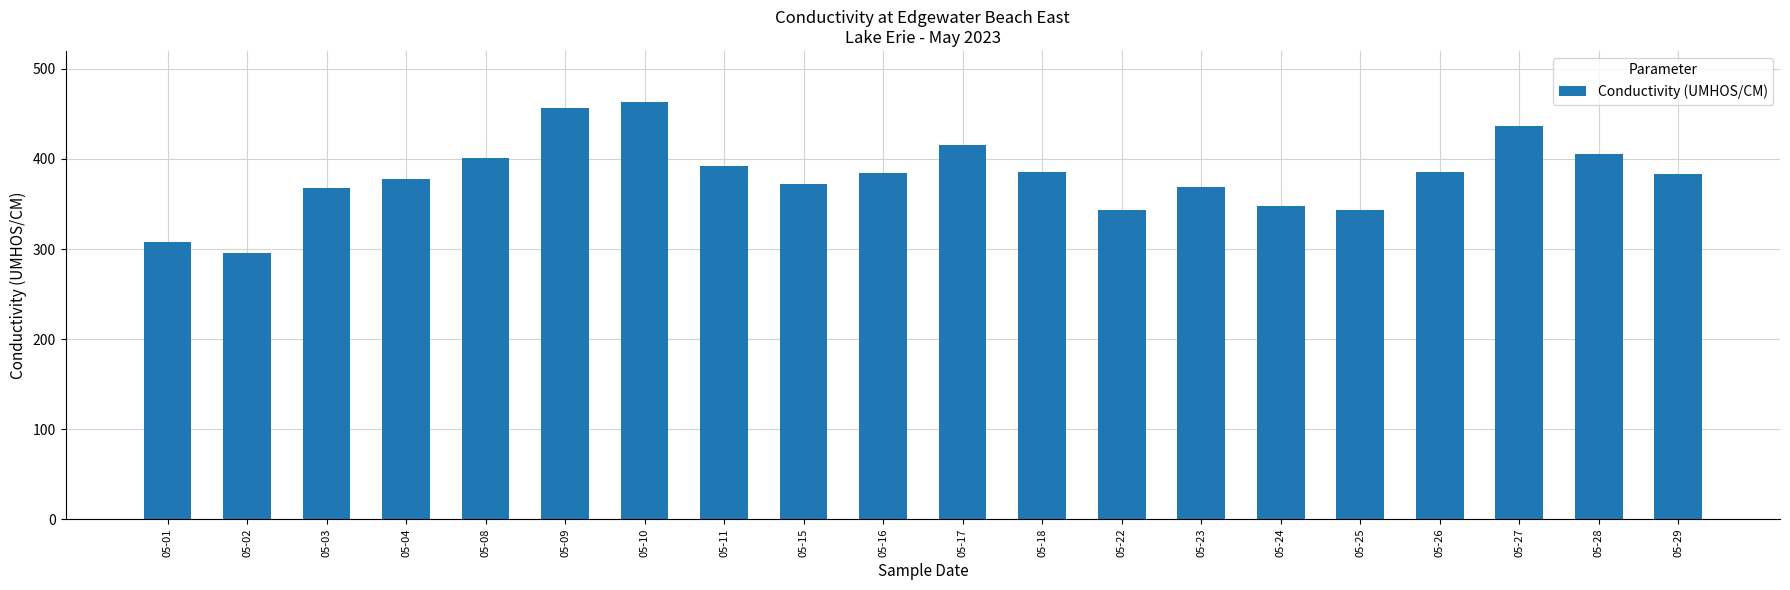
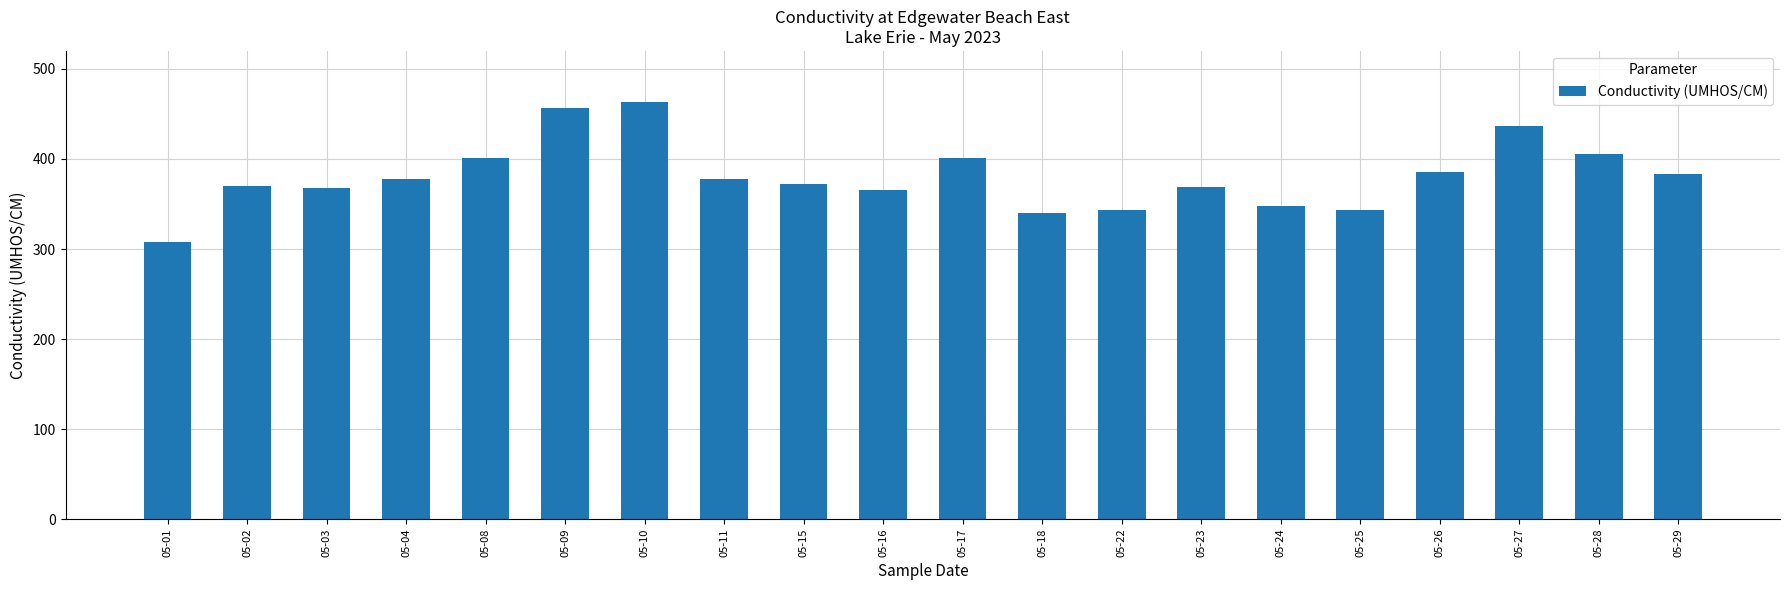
  {
    "05-01": 310,
-   "05-02": 300,
+   "05-02": 370,
    "05-03": 370,
    "05-04": 380,
    "05-08": 400,
    "05-09": 460,
    "05-10": 460,
-   "05-11": 390,
+   "05-11": 380,
    "05-15": 370,
-   "05-16": 380,
-   "05-17": 420,
-   "05-18": 390,
+   "05-16": 370,
+   "05-17": 400,
+   "05-18": 340,
    "05-22": 340,
    "05-23": 370,
    "05-24": 350,
    "05-25": 340,
    "05-26": 390,
    "05-27": 440,
    "05-28": 410,
    "05-29": 380
  }
